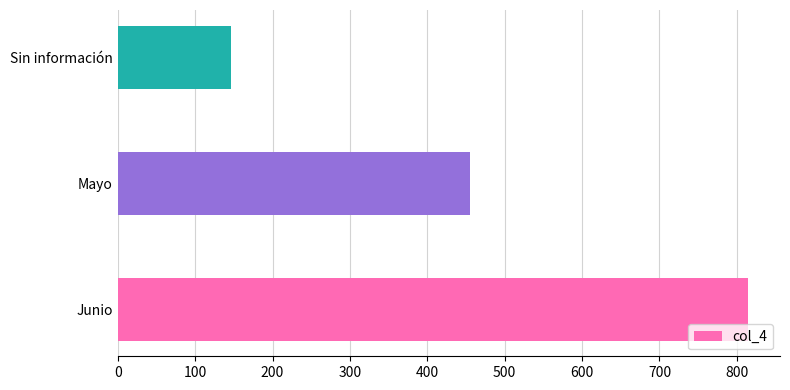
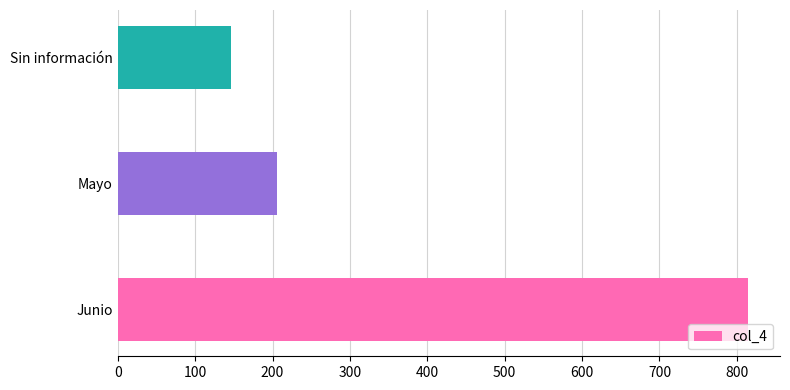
  {
    "Sin información": 150,
-   "Mayo": 460,
+   "Mayo": 210,
    "Junio": 820
  }
